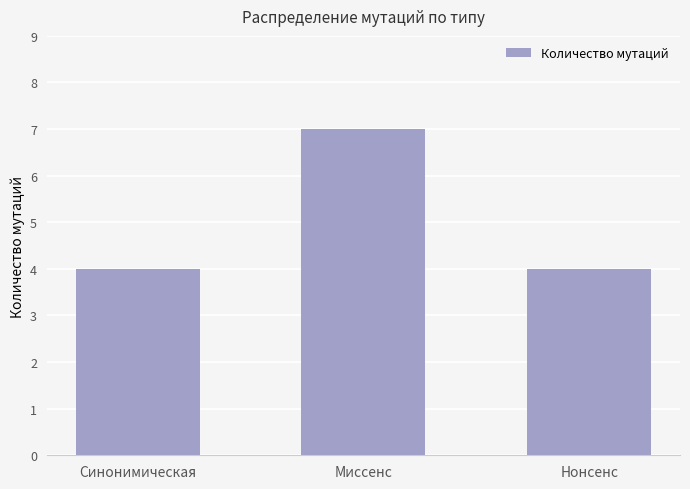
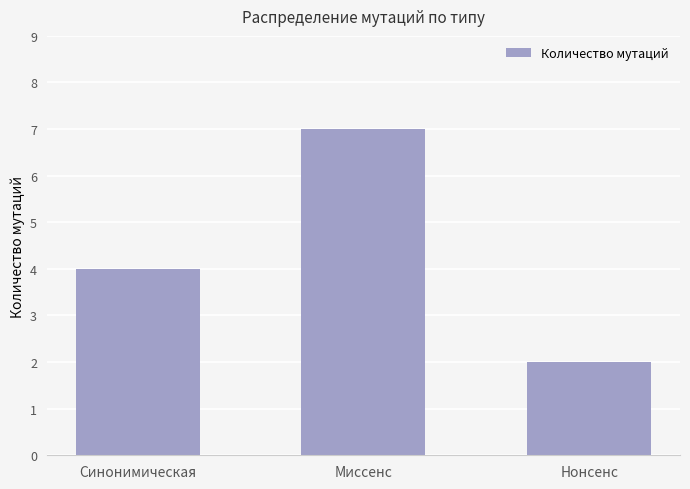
  {
    "Синонимическая": 4,
    "Миссенс": 7,
-   "Нонсенс": 4
+   "Нонсенс": 2
  }
